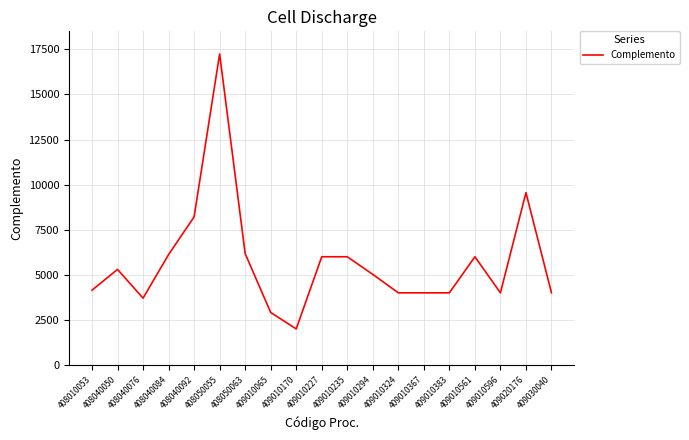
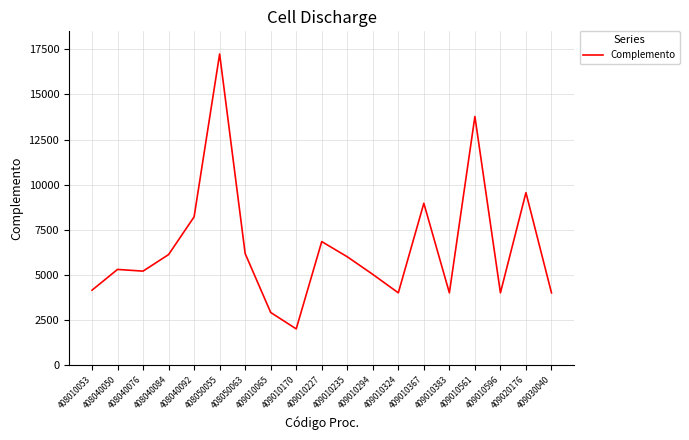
  {
    "408010053": 4100,
    "408040050": 5300,
-   "408040076": 3700,
+   "408040076": 5200,
    "408040084": 6100,
    "408040092": 8200,
    "408050055": 17200,
    "408050063": 6200,
    "409010065": 2900,
    "409010170": 2000,
-   "409010227": 6000,
+   "409010227": 6800,
    "409010235": 6000,
    "409010294": 5000,
    "409010324": 4000,
-   "409010367": 4000,
+   "409010367": 9000,
    "409010383": 4000,
-   "409010561": 6000,
+   "409010561": 13800,
    "409010596": 4000,
    "409020176": 9600,
    "409030040": 4000
  }
